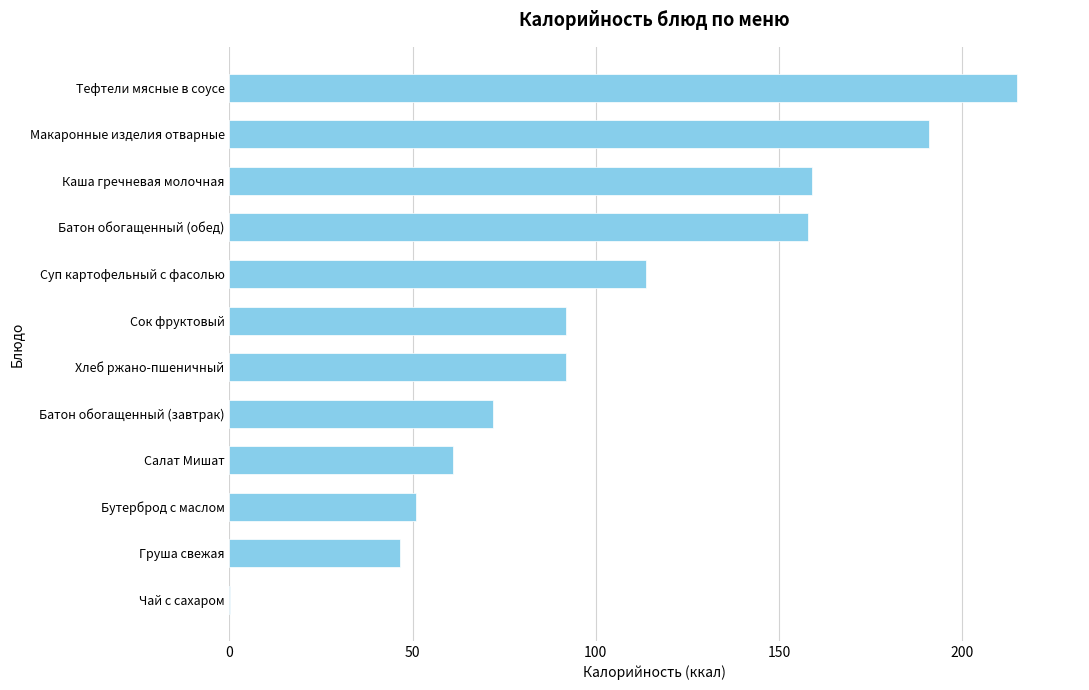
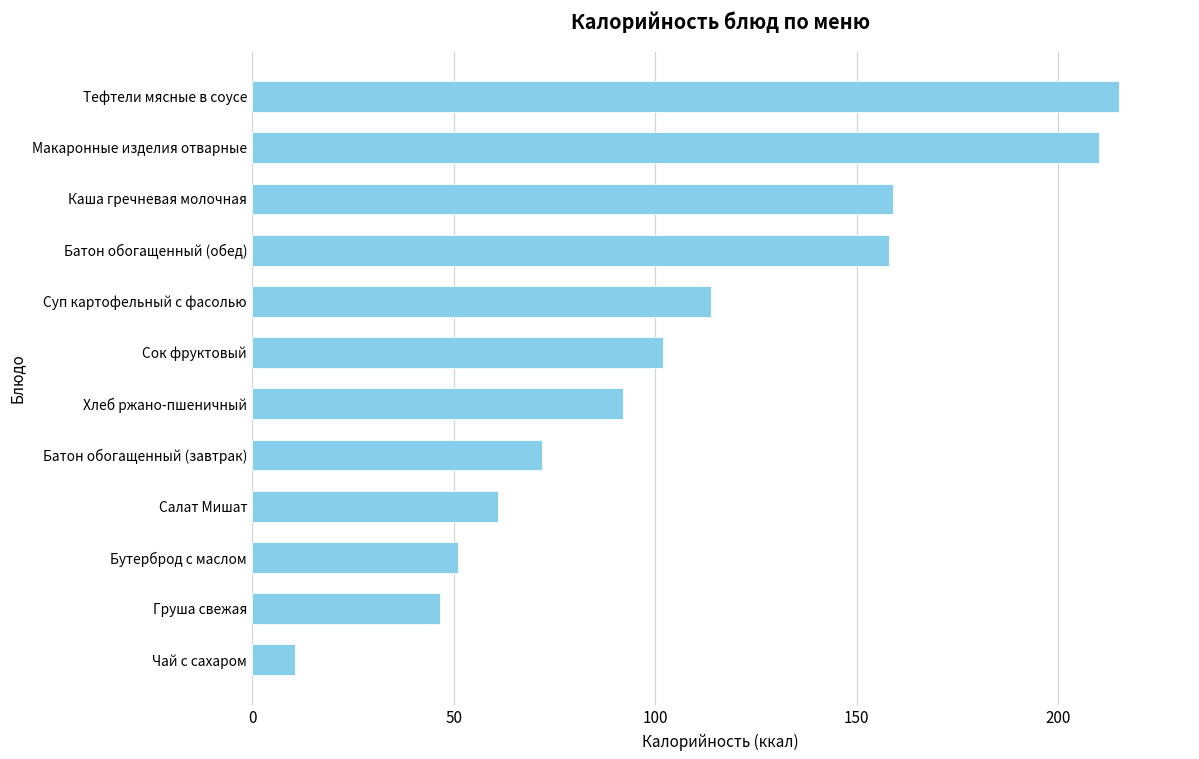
  {
    "Тефтели мясные в соусе": 215,
-   "Макаронные изделия отварные": 191,
+   "Макаронные изделия отварные": 210,
    "Каша гречневая молочная": 159,
    "Батон обогащенный (обед)": 158,
    "Суп картофельный с фасолью": 114,
-   "Сок фруктовый": 92,
+   "Сок фруктовый": 102,
    "Хлеб ржано-пшеничный": 92,
    "Батон обогащенный (завтрак)": 72,
    "Салат Мишат": 61,
    "Бутерброд с маслом": 51,
    "Груша свежая": 47,
-   "Чай с сахаром": 0
+   "Чай с сахаром": 11
  }
